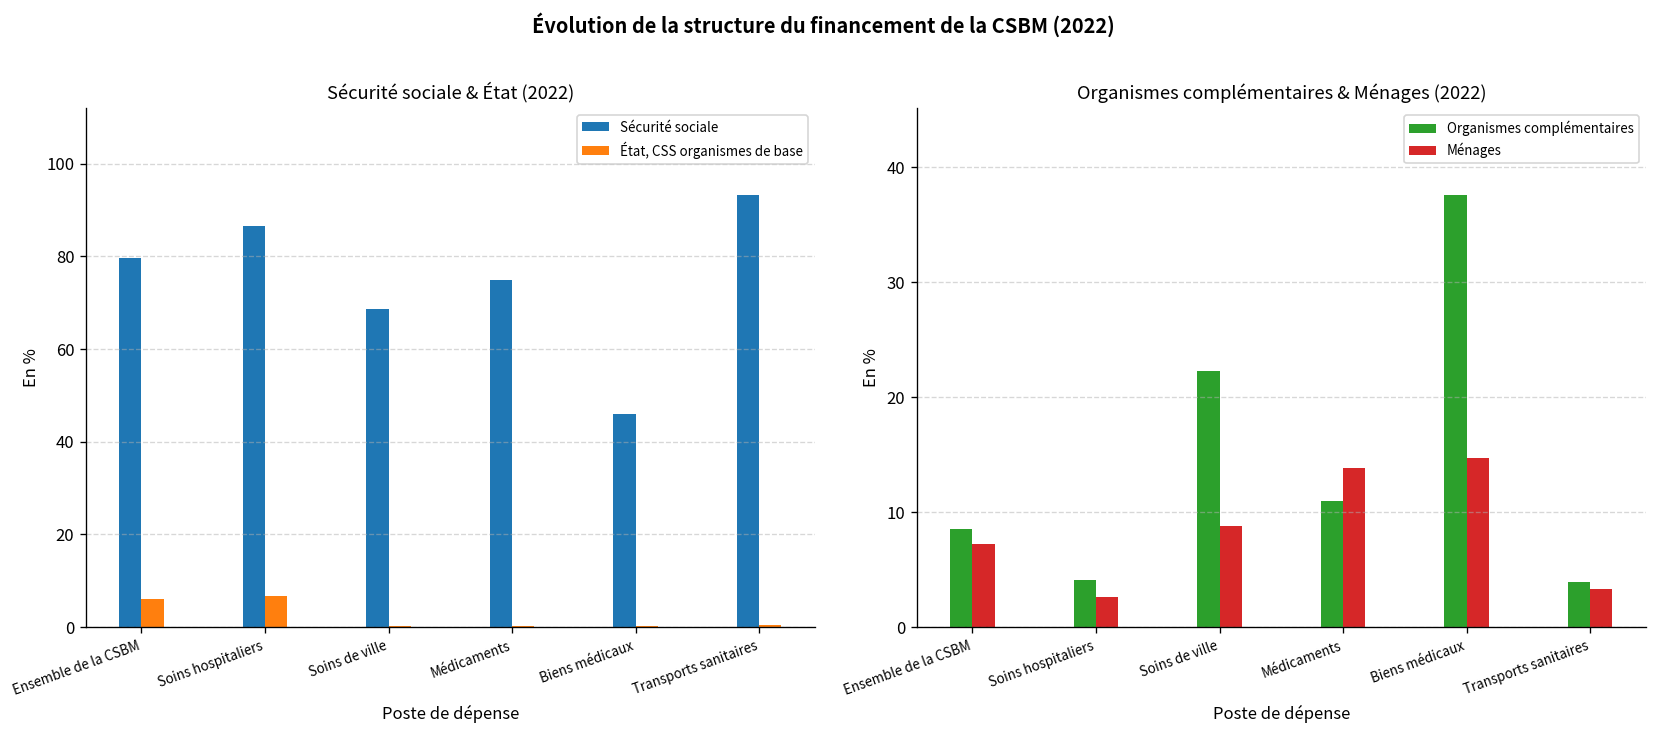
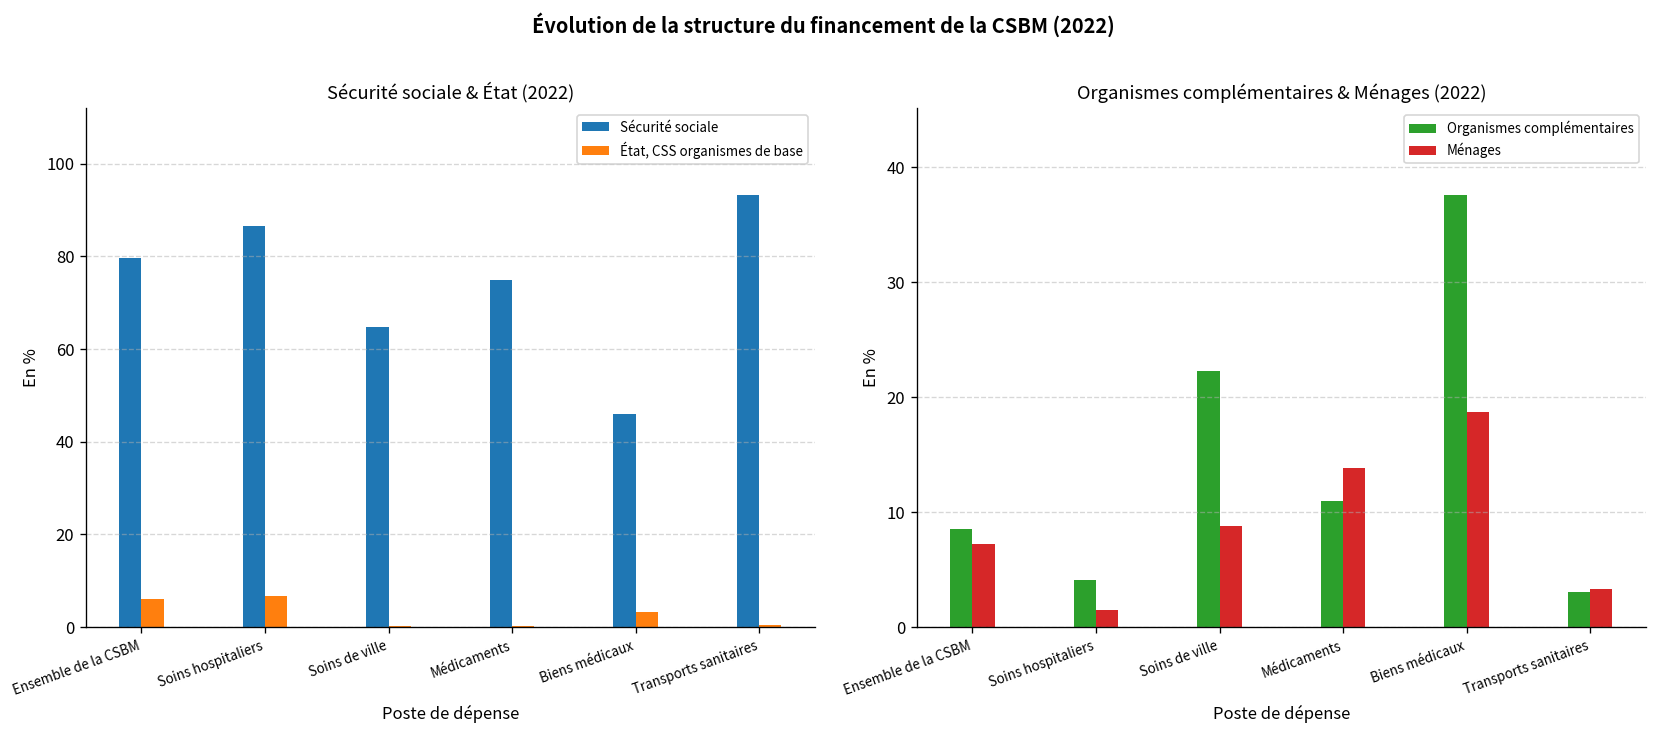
  {
    "Sécurité sociale & État (2022)": {
      "Sécurité sociale": {
        "Ensemble de la CSBM": 80,
        "Soins hospitaliers": 86,
-       "Soins de ville": 69,
+       "Soins de ville": 65,
        "Médicaments": 75,
        "Biens médicaux": 46,
        "Transports sanitaires": 93
      },
      "État, CSS organismes de base": {
        "Ensemble de la CSBM": 6,
        "Soins hospitaliers": 7,
-       "Biens médicaux": 0
+       "Biens médicaux": 3
      }
    },
    "Organismes complémentaires & Ménages (2022)": {
      "Organismes complémentaires": {
        "Ensemble de la CSBM": 8,
        "Soins hospitaliers": 4,
        "Soins de ville": 22,
        "Médicaments": 11,
        "Biens médicaux": 38,
-       "Transports sanitaires": 4
+       "Transports sanitaires": 3
      },
      "Ménages": {
        "Ensemble de la CSBM": 7,
-       "Soins hospitaliers": 3,
+       "Soins hospitaliers": 1,
        "Soins de ville": 9,
        "Médicaments": 14,
-       "Biens médicaux": 15,
+       "Biens médicaux": 19,
        "Transports sanitaires": 3
      }
    }
  }
